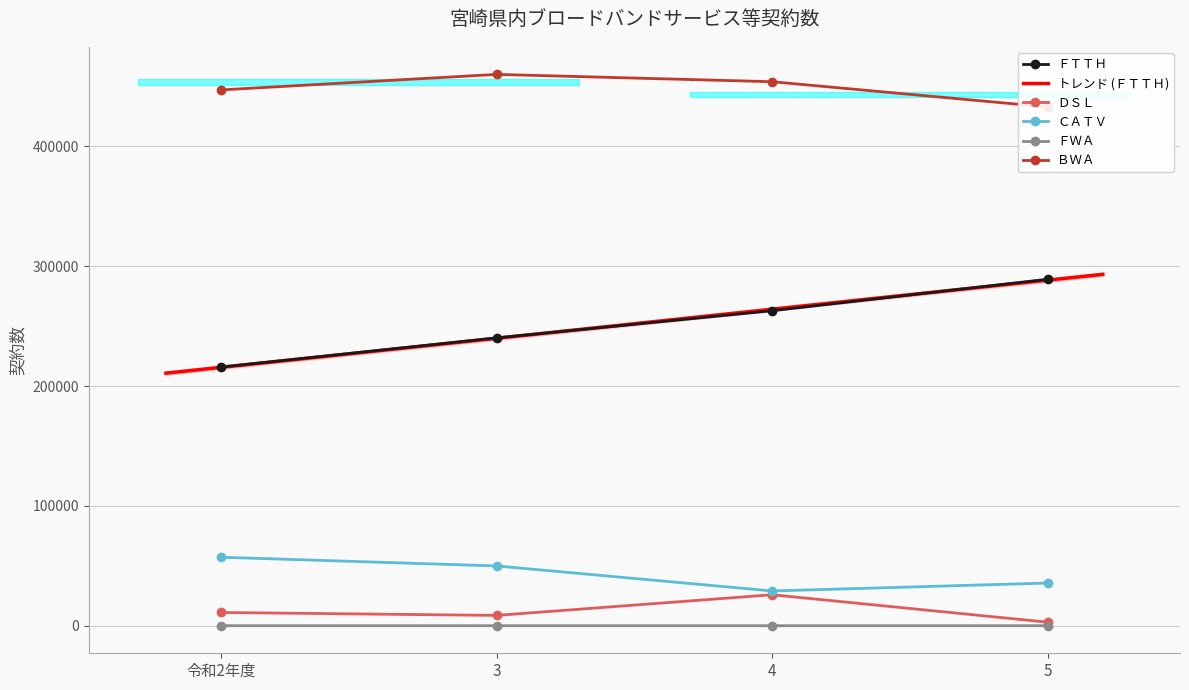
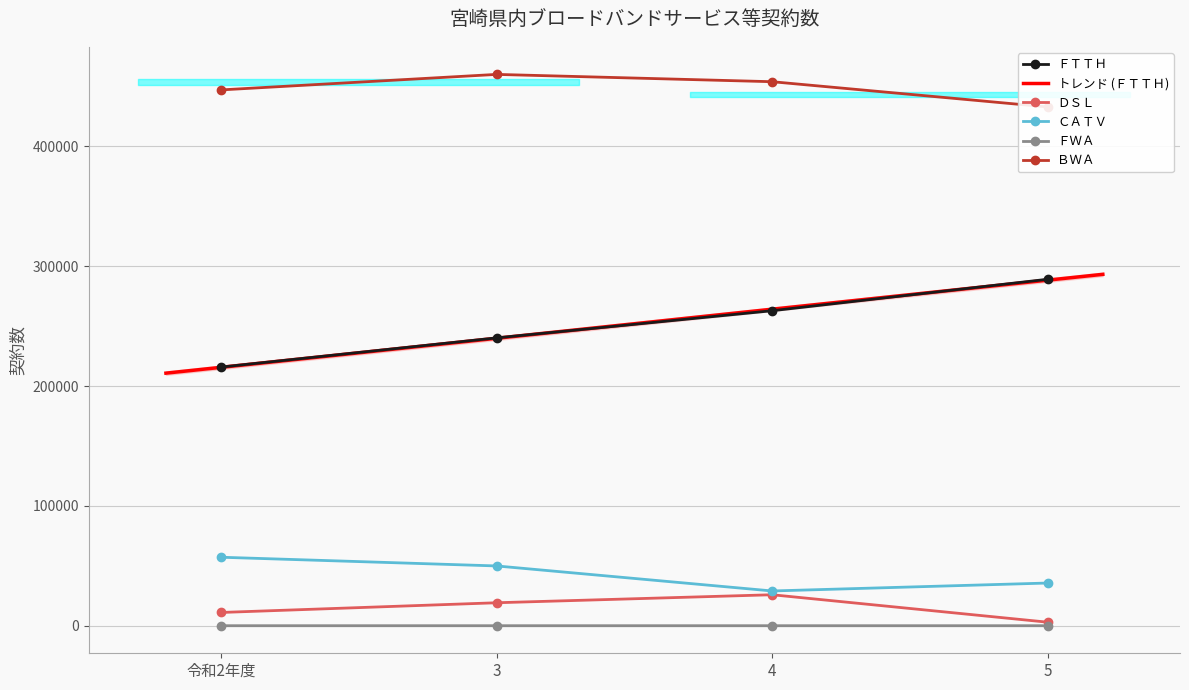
  {
    "ＤＳＬ": {
      "令和2年度": 11000,
-     "3": 9000,
+     "3": 19000,
      "4": 26000,
      "5": 3000
    },
    "ＣＡＴＶ": {
      "令和2年度": 57000,
      "3": 50000,
      "4": 29000,
      "5": 36000
    },
    "ＦＷＡ": {
      "令和2年度": 0,
      "3": 0,
      "4": 0,
      "5": 0
    },
    "ＢＷＡ": {
      "令和2年度": 447000,
      "3": 460000,
      "4": 454000
    }
  }
